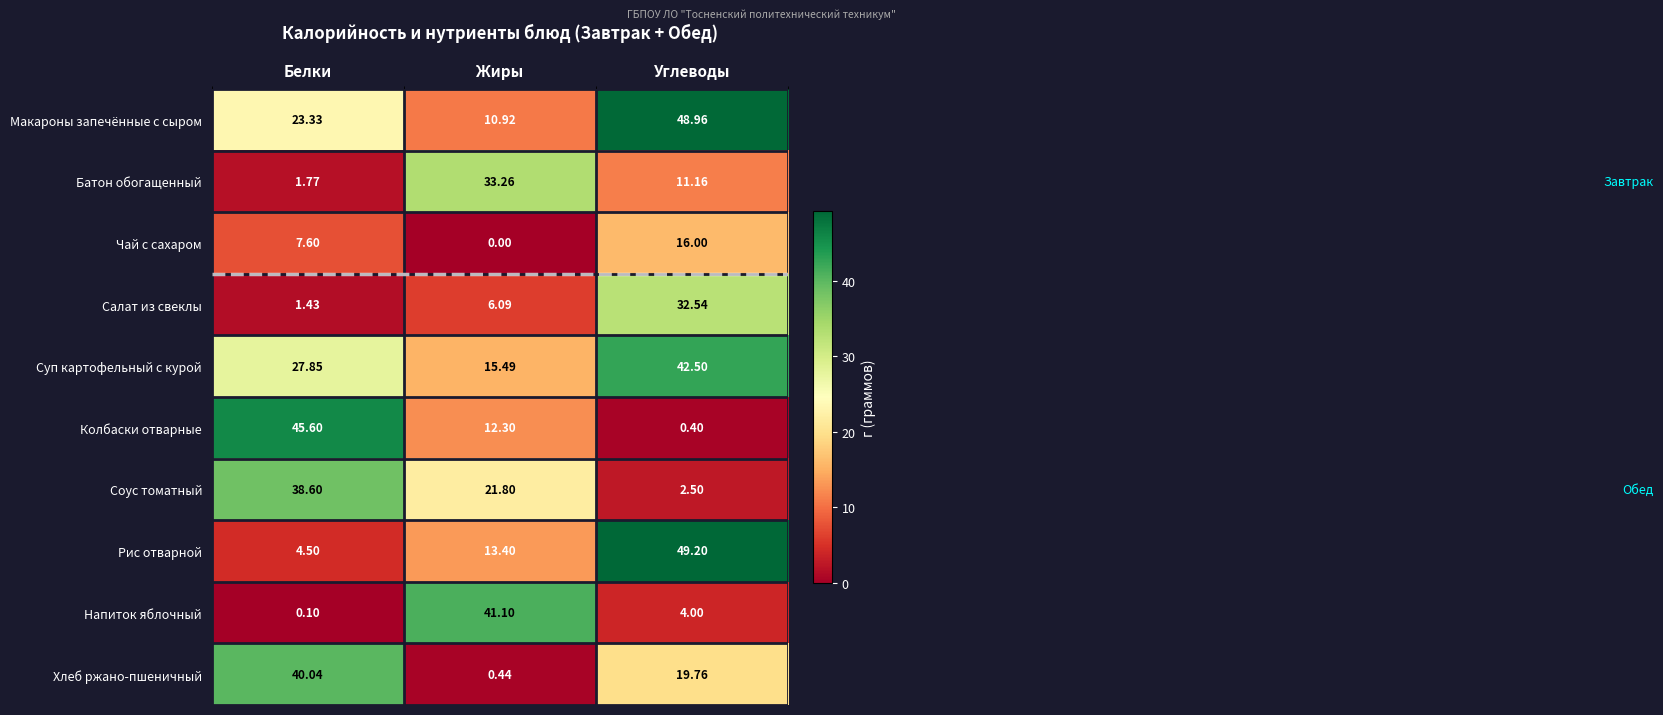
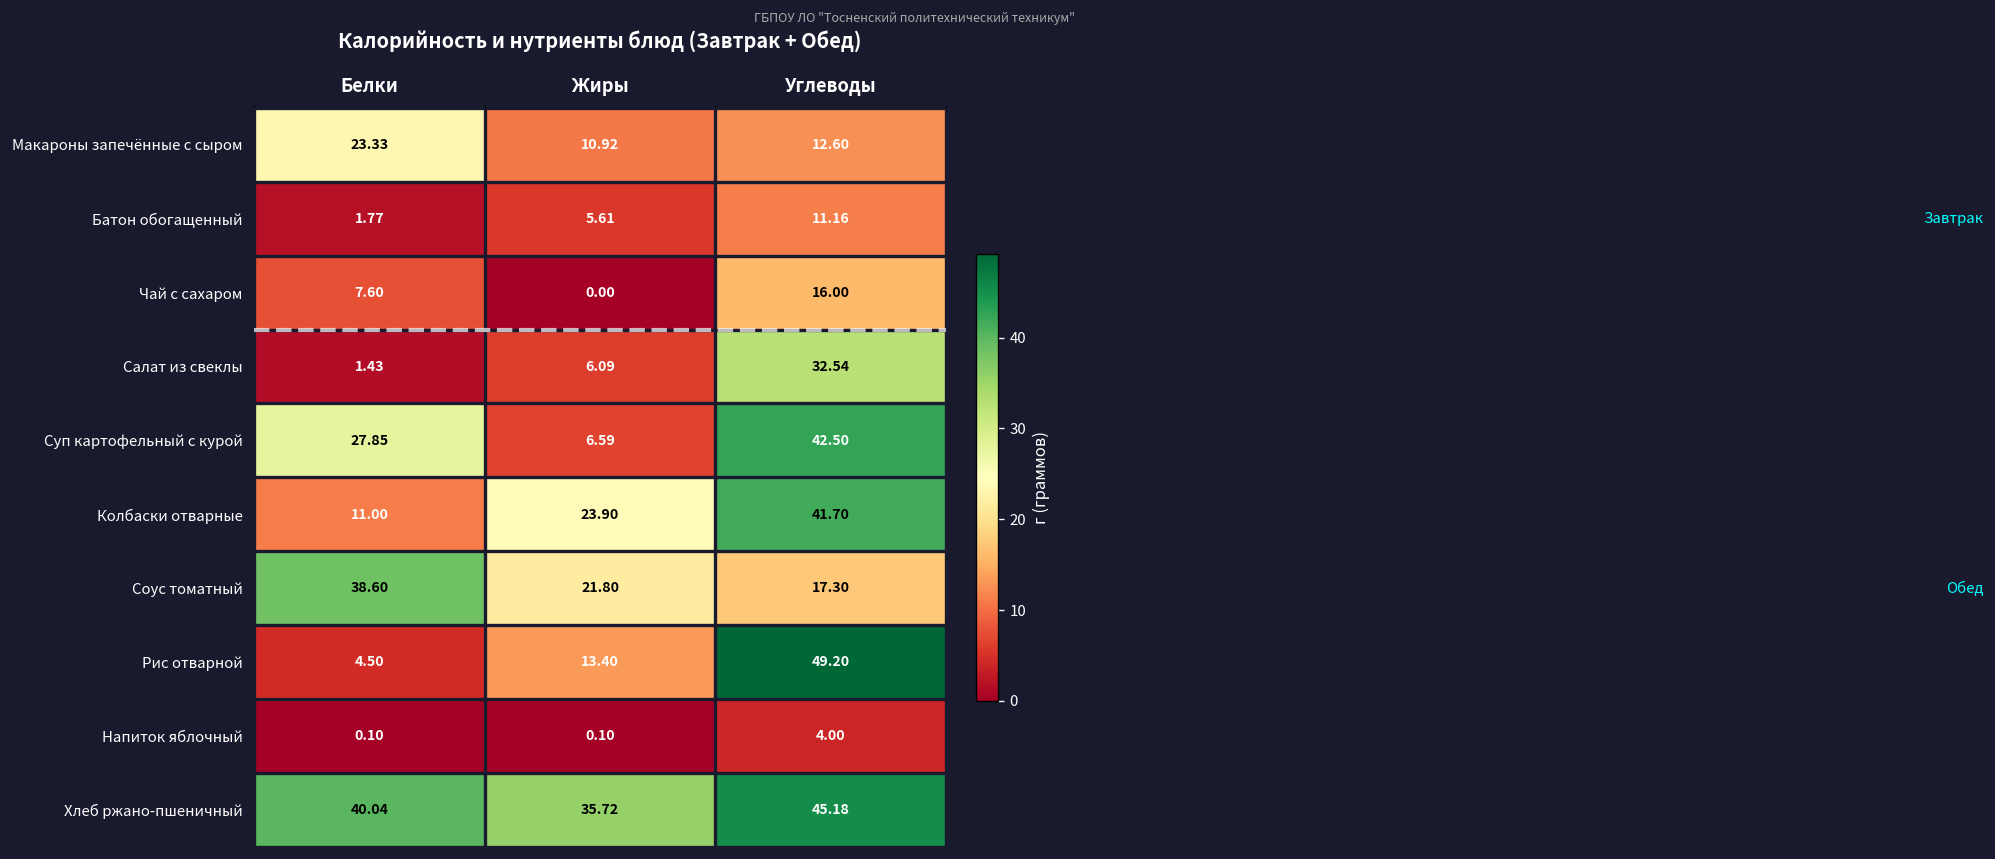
  {
    "Макароны запечённые с сыром": {
      "Белки": 23.33,
      "Жиры": 10.92,
-     "Углеводы": 48.96
+     "Углеводы": 12.60
    },
    "Батон обогащенный": {
      "Белки": 1.77,
-     "Жиры": 33.26,
+     "Жиры": 5.61,
      "Углеводы": 11.16
    },
    "Чай с сахаром": {
      "Белки": 7.60,
      "Жиры": 0.00,
      "Углеводы": 16.00
    },
    "Салат из свеклы": {
      "Белки": 1.43,
      "Жиры": 6.09,
      "Углеводы": 32.54
    },
    "Суп картофельный с курой": {
      "Белки": 27.85,
-     "Жиры": 15.49,
+     "Жиры": 6.59,
      "Углеводы": 42.50
    },
    "Колбаски отварные": {
-     "Белки": 45.60,
-     "Жиры": 12.30,
-     "Углеводы": 0.40
+     "Белки": 11.00,
+     "Жиры": 23.90,
+     "Углеводы": 41.70
    },
    "Соус томатный": {
      "Белки": 38.60,
      "Жиры": 21.80,
-     "Углеводы": 2.50
+     "Углеводы": 17.30
    },
    "Рис отварной": {
      "Белки": 4.50,
      "Жиры": 13.40,
      "Углеводы": 49.20
    },
    "Напиток яблочный": {
      "Белки": 0.10,
-     "Жиры": 41.10,
+     "Жиры": 0.10,
      "Углеводы": 4.00
    },
    "Хлеб ржано-пшеничный": {
      "Белки": 40.04,
-     "Жиры": 0.44,
-     "Углеводы": 19.76
+     "Жиры": 35.72,
+     "Углеводы": 45.18
    }
  }
